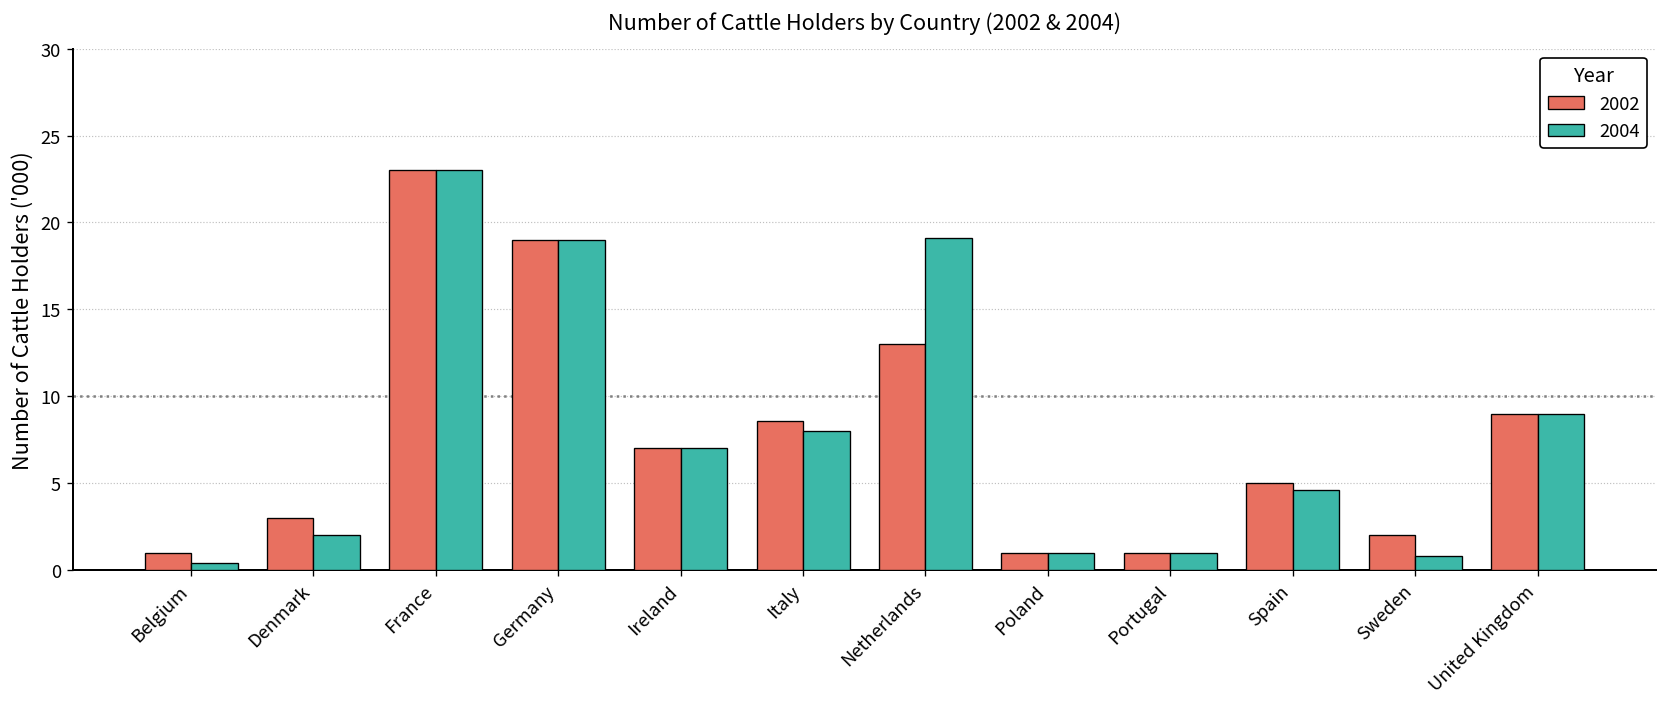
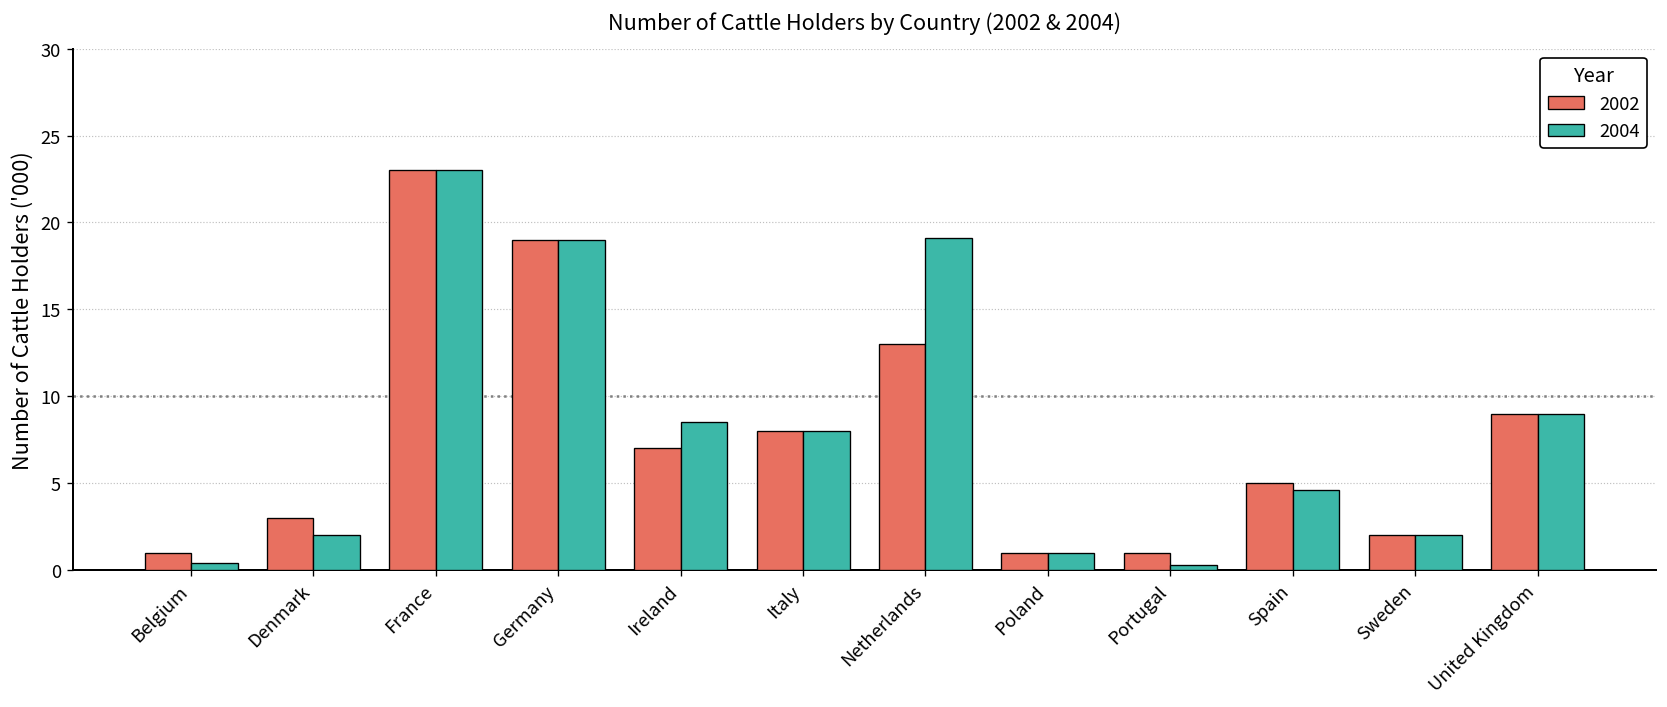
  {
    "2002": {
      "Belgium": 1.0,
      "Denmark": 3.0,
      "France": 23.0,
      "Germany": 19.0,
      "Ireland": 7.0,
-     "Italy": 8.6,
+     "Italy": 8.0,
      "Netherlands": 13.0,
      "Poland": 1.0,
      "Portugal": 1.0,
      "Spain": 5.0,
      "Sweden": 2.0,
      "United Kingdom": 9.0
    },
    "2004": {
      "Belgium": 0.4,
      "Denmark": 2.0,
      "France": 23.0,
      "Germany": 19.0,
-     "Ireland": 7.0,
+     "Ireland": 8.5,
      "Italy": 8.0,
      "Netherlands": 19.1,
      "Poland": 1.0,
-     "Portugal": 1.0,
+     "Portugal": 0.3,
      "Spain": 4.6,
-     "Sweden": 0.8,
+     "Sweden": 2.0,
      "United Kingdom": 9.0
    }
  }
